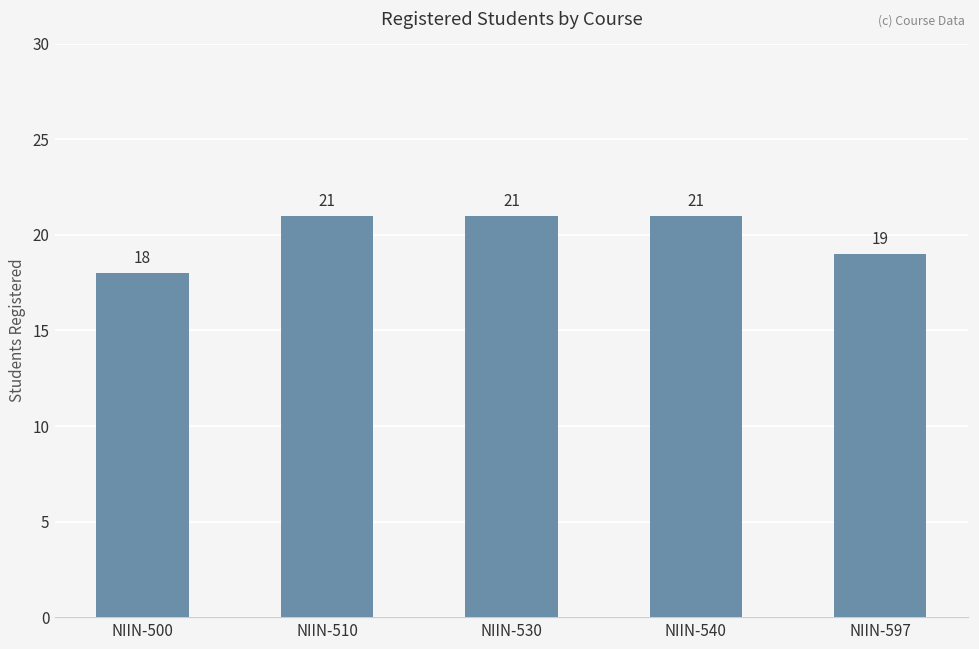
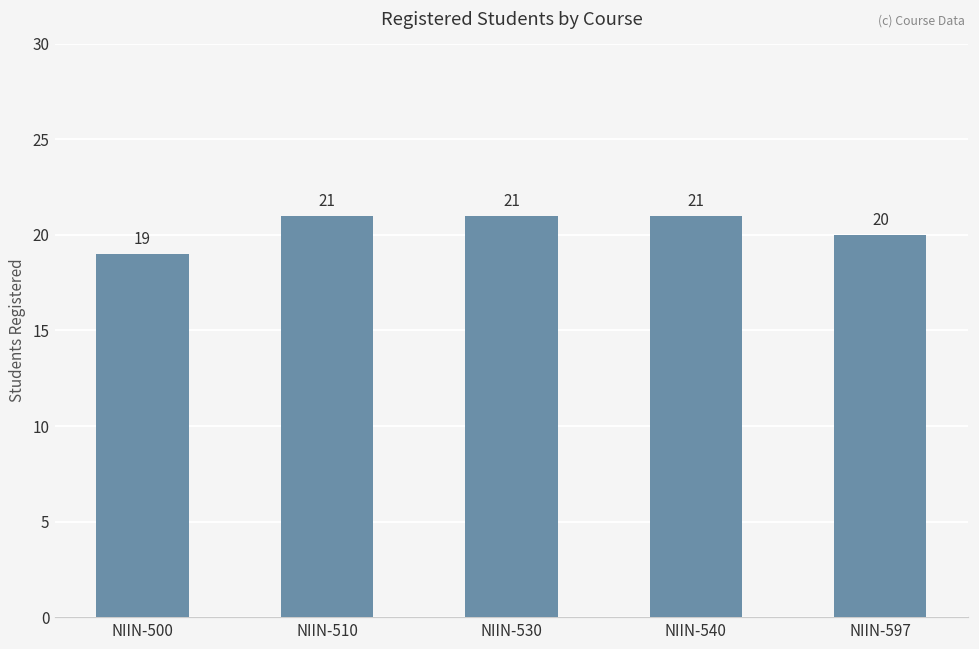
  {
-   "NIIN-500": 18,
+   "NIIN-500": 19,
    "NIIN-510": 21,
    "NIIN-530": 21,
    "NIIN-540": 21,
-   "NIIN-597": 19
+   "NIIN-597": 20
  }
